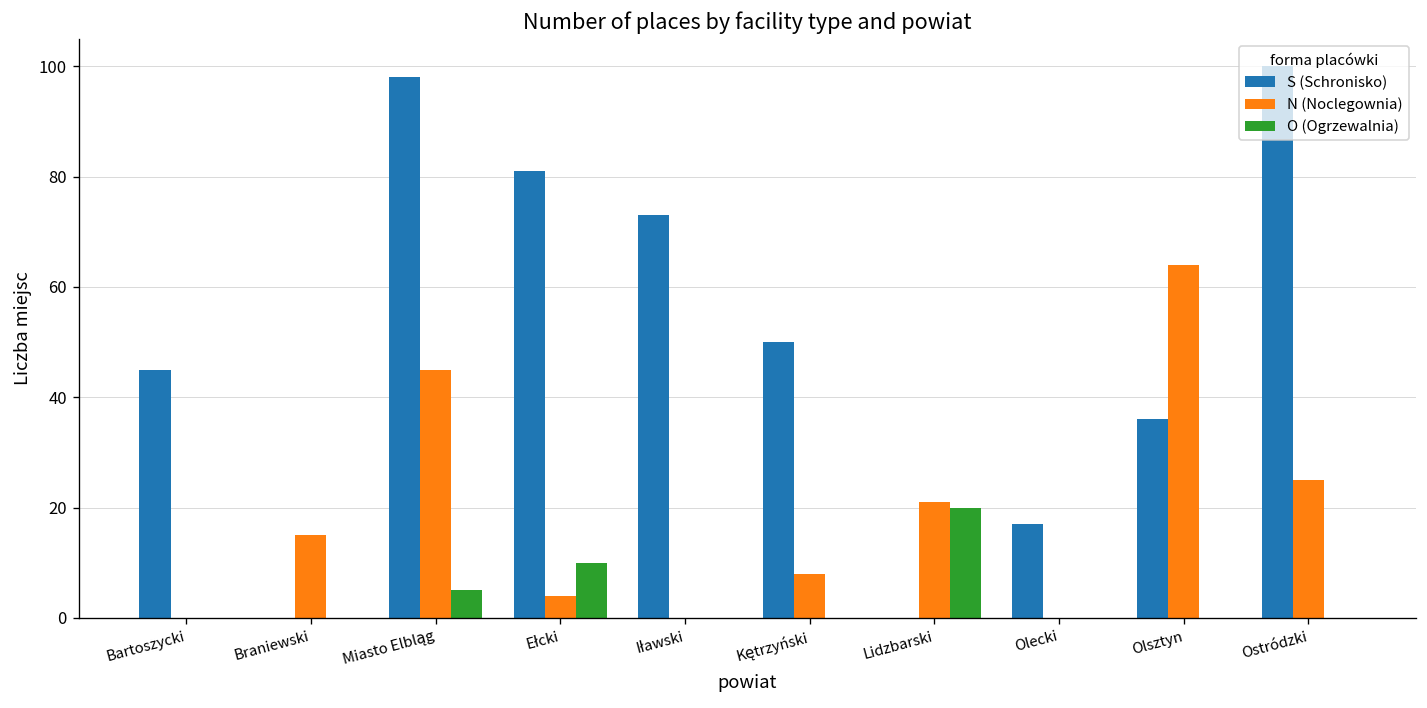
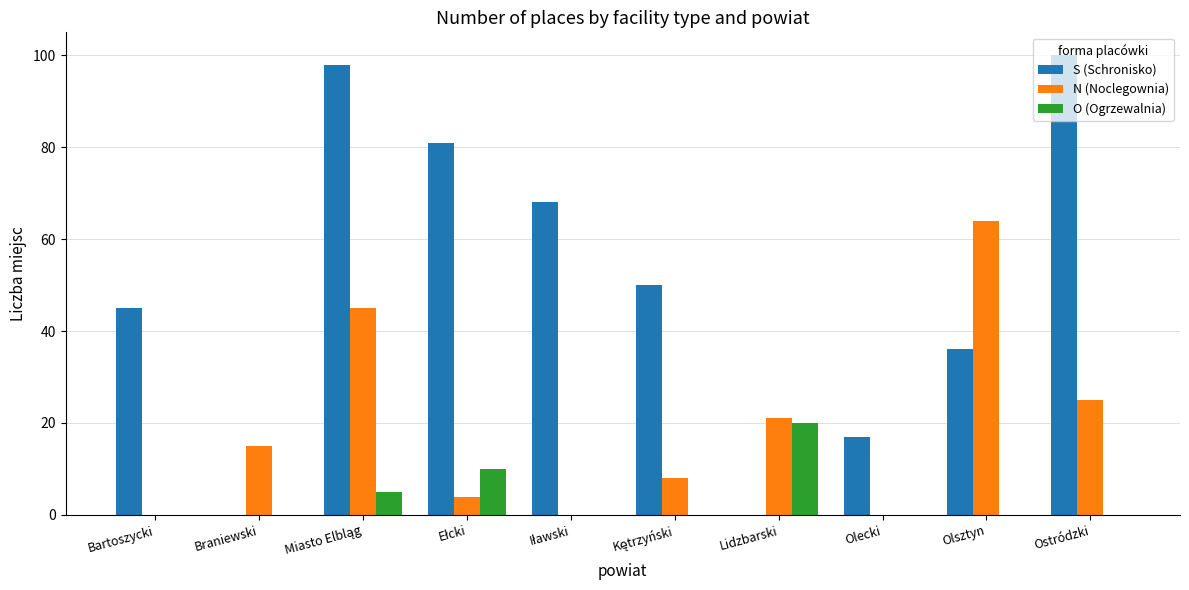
  {
    "S (Schronisko)": {
      "Bartoszycki": 45,
      "Braniewski": 0,
      "Miasto Elbląg": 98,
      "Ełcki": 81,
-     "Iławski": 73,
+     "Iławski": 68,
      "Kętrzyński": 50,
      "Lidzbarski": 0,
      "Olecki": 17,
      "Olsztyn": 36
    },
    "N (Noclegownia)": {
      "Bartoszycki": 0,
      "Braniewski": 15,
      "Miasto Elbląg": 45,
      "Ełcki": 4,
      "Iławski": 0,
      "Kętrzyński": 8,
      "Lidzbarski": 21,
      "Olecki": 0,
      "Olsztyn": 64,
      "Ostródzki": 25
    },
    "O (Ogrzewalnia)": {
      "Bartoszycki": 0,
      "Braniewski": 0,
      "Miasto Elbląg": 5,
      "Ełcki": 10,
      "Iławski": 0,
      "Kętrzyński": 0,
      "Lidzbarski": 20,
      "Olecki": 0,
      "Olsztyn": 0,
      "Ostródzki": 0
    }
  }
